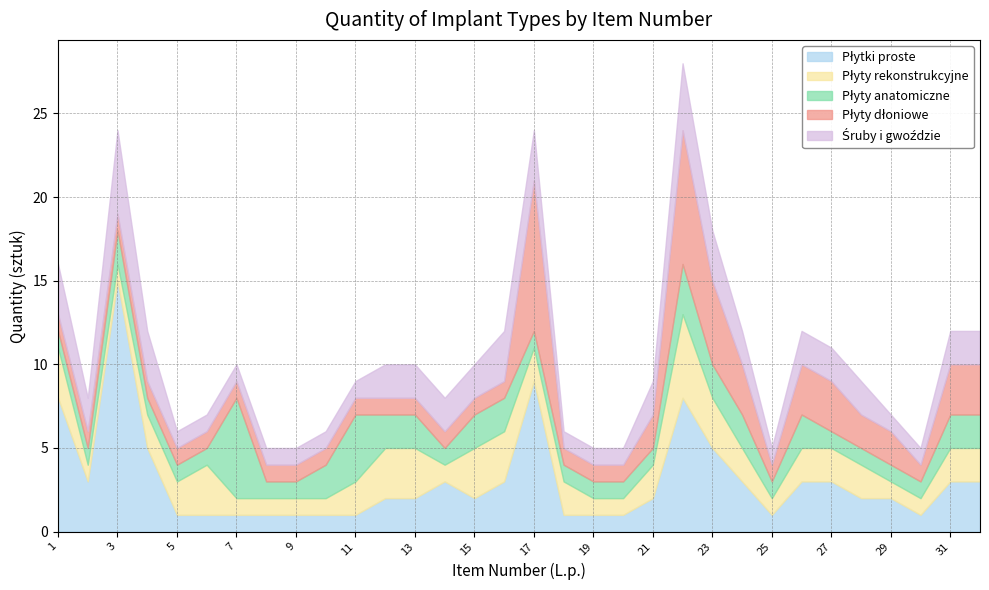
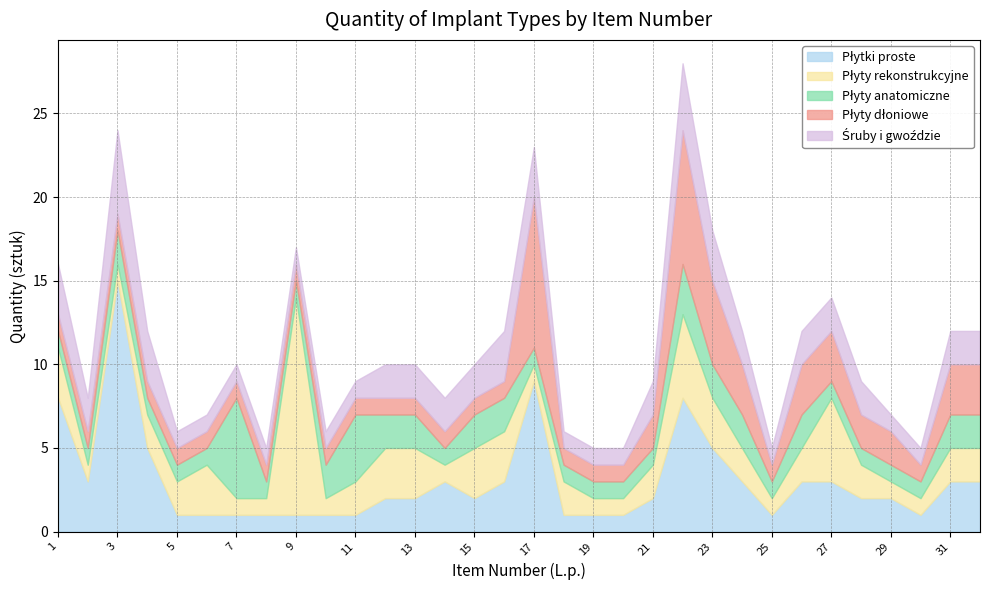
  {
    "Płyty rekonstrukcyjne": {
      "1": 3,
      "3": 1,
      "5": 2,
      "7": 1,
-     "9": 1,
+     "9": 13,
      "11": 2,
      "13": 3,
      "15": 3,
-     "17": 2,
+     "17": 1,
      "19": 1,
      "21": 2,
      "23": 3,
      "25": 1,
-     "27": 2,
+     "27": 5,
      "29": 1,
      "31": 2
    },
    "Płyty anatomiczne": {
      "1": 1,
      "3": 2,
      "5": 1,
      "7": 6,
      "9": 1,
      "11": 4,
      "13": 2,
      "15": 2,
      "17": 1,
      "19": 1,
      "21": 1,
      "23": 2,
      "25": 1,
      "27": 1,
      "29": 1,
      "31": 2
    },
    "Płyty dłoniowe": {
      "1": 1,
      "3": 1,
      "5": 1,
      "7": 1,
      "9": 1,
      "11": 1,
      "13": 1,
      "15": 1,
      "17": 9,
      "19": 1,
      "21": 2,
      "23": 5,
      "25": 1,
      "27": 3,
      "29": 2,
      "31": 3
    }
  }
